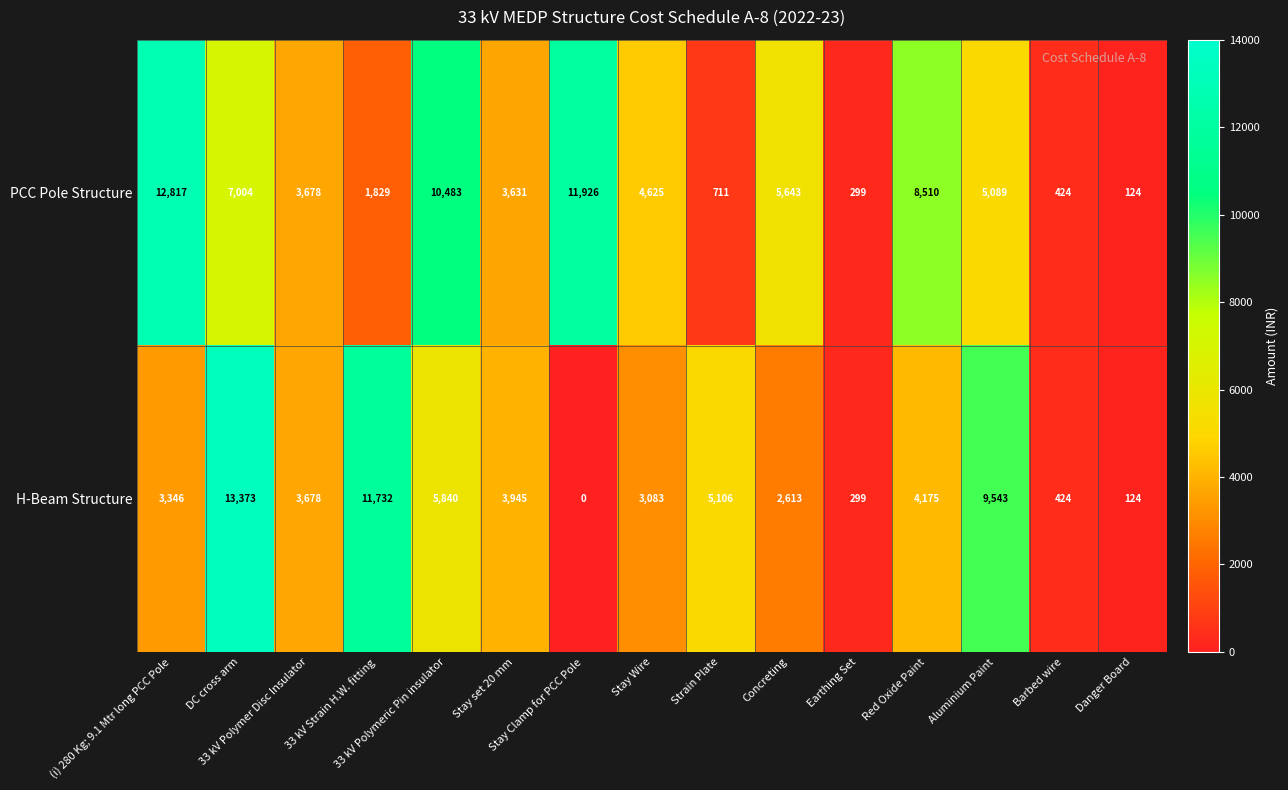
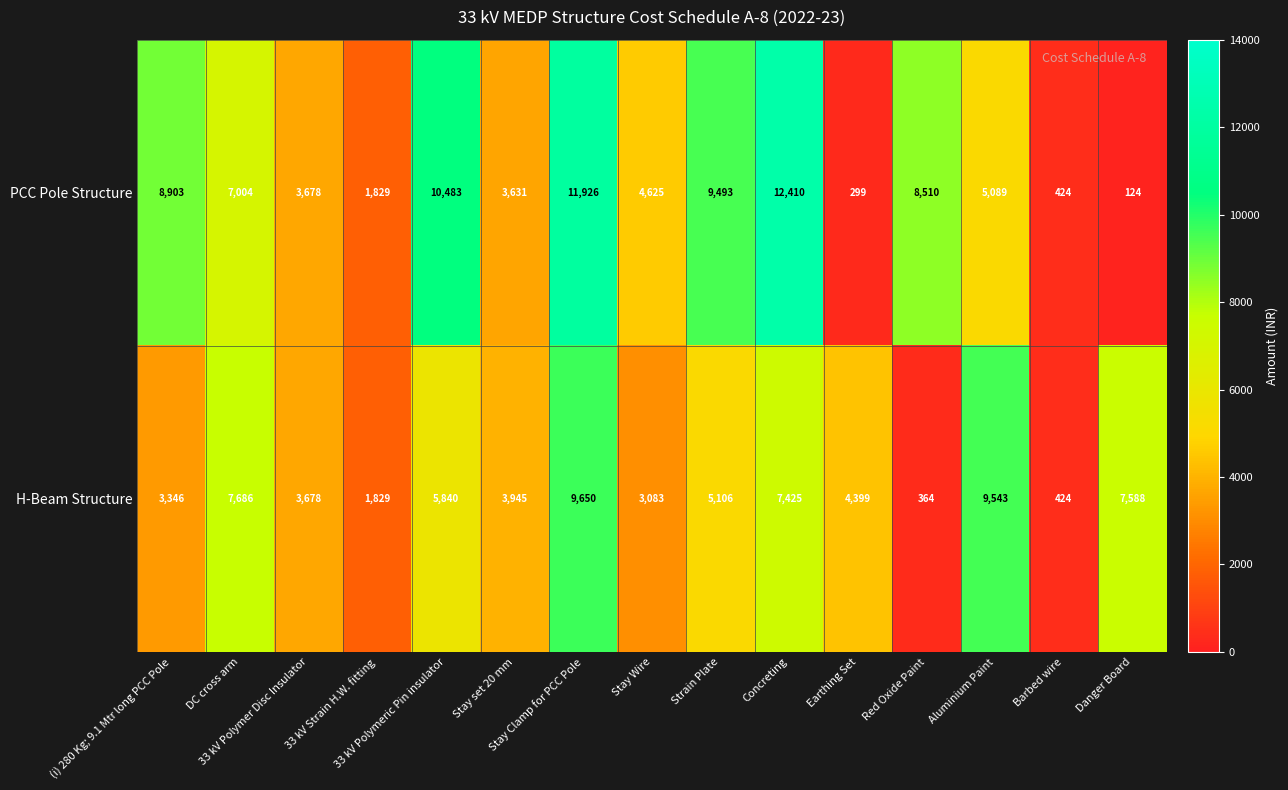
  {
    "PCC Pole Structure": {
-     "(i) 280 Kg; 9.1 Mtr long PCC Pole": "12,817",
+     "(i) 280 Kg; 9.1 Mtr long PCC Pole": "8,903",
      "DC cross arm": "7,004",
      "33 kV Polymer Disc Insulator": "3,678",
      "33 kV Strain H.W. fitting": "1,829",
      "33 kV Polymeric Pin insulator": "10,483",
      "Stay set 20 mm": "3,631",
      "Stay Clamp for PCC Pole": "11,926",
      "Stay Wire": "4,625",
-     "Strain Plate": "711",
-     "Concreting": "5,643",
+     "Strain Plate": "9,493",
+     "Concreting": "12,410",
      "Earthing Set": "299",
      "Red Oxide Paint": "8,510",
      "Aluminium Paint": "5,089",
      "Danger Board": "124"
    },
    "H-Beam Structure": {
      "(i) 280 Kg; 9.1 Mtr long PCC Pole": "3,346",
-     "DC cross arm": "13,373",
+     "DC cross arm": "7,686",
      "33 kV Polymer Disc Insulator": "3,678",
-     "33 kV Strain H.W. fitting": "11,732",
+     "33 kV Strain H.W. fitting": "1,829",
      "33 kV Polymeric Pin insulator": "5,840",
      "Stay set 20 mm": "3,945",
-     "Stay Clamp for PCC Pole": "0",
+     "Stay Clamp for PCC Pole": "9,650",
      "Stay Wire": "3,083",
      "Strain Plate": "5,106",
-     "Concreting": "2,613",
-     "Earthing Set": "299",
-     "Red Oxide Paint": "4,175",
+     "Concreting": "7,425",
+     "Earthing Set": "4,399",
+     "Red Oxide Paint": "364",
      "Aluminium Paint": "9,543",
      "Barbed wire": "424",
-     "Danger Board": "124"
+     "Danger Board": "7,588"
    }
  }
